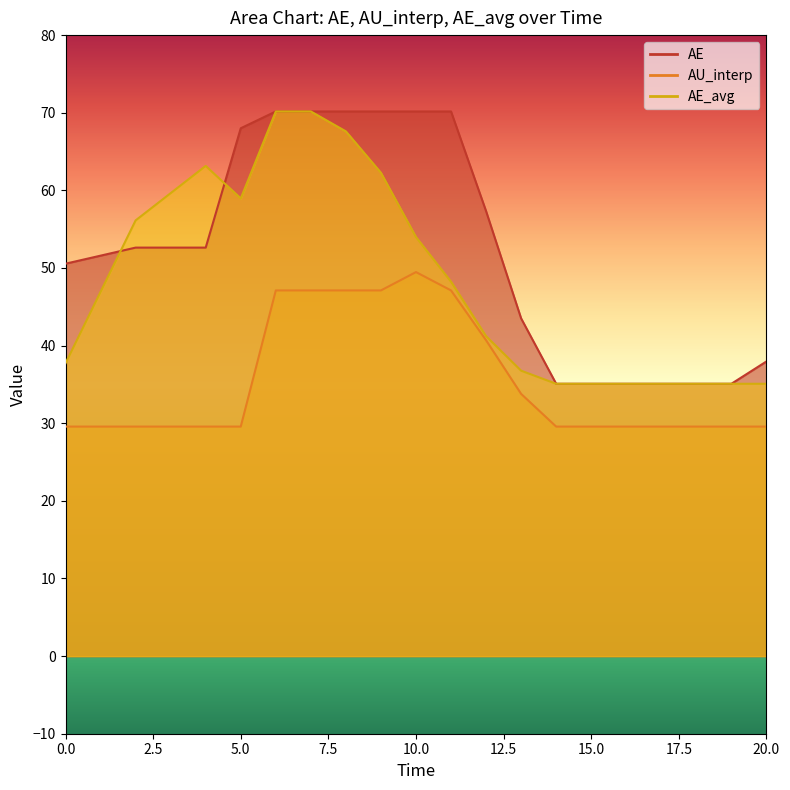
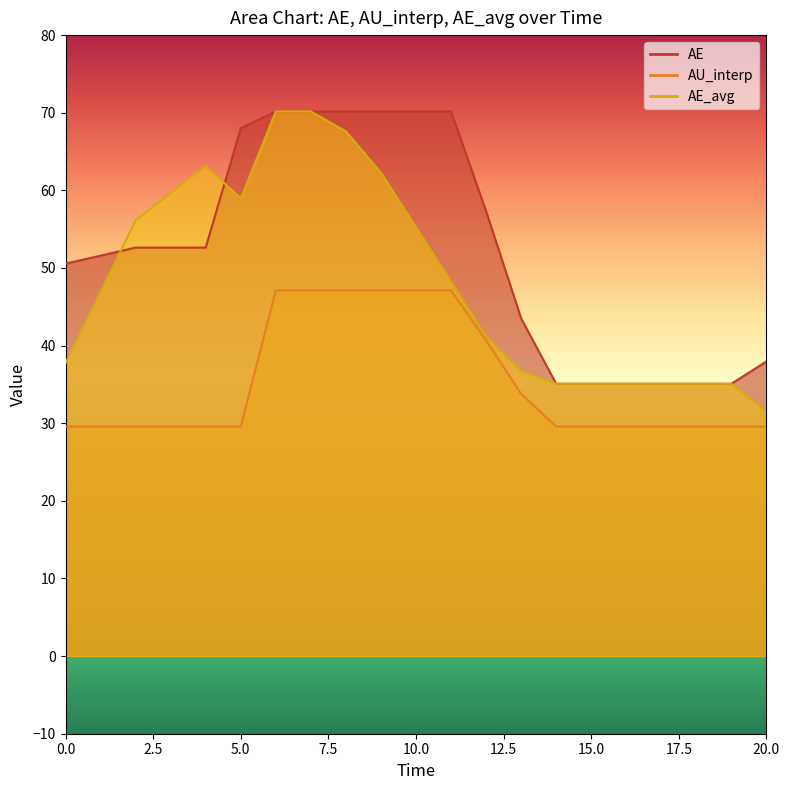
  {
    "AE": {
      "0.0": 51,
      "5.0": 68,
      "10.0": 70,
      "20.0": 38
    },
    "AU_interp": {
      "0.0": 30,
      "5.0": 30,
-     "10.0": 49,
+     "10.0": 47,
      "15.0": 30,
      "20.0": 30
    },
    "AE_avg": {
      "0.0": 38,
      "5.0": 59,
-     "10.0": 54,
-     "20.0": 35
+     "10.0": 55,
+     "20.0": 32
    }
  }
